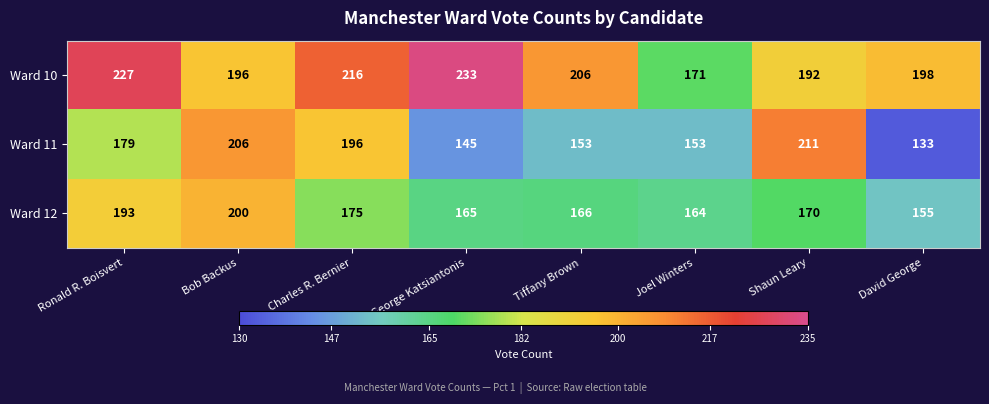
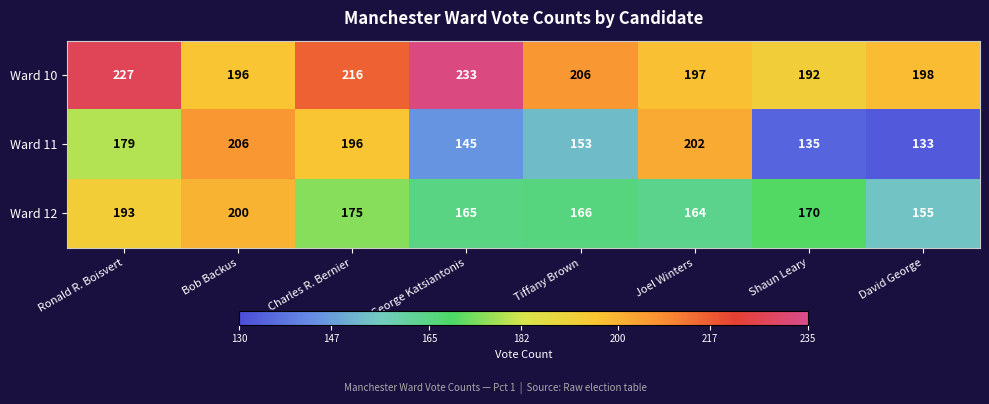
  {
    "Ward 10": {
      "Ronald R. Boisvert": 227,
      "Bob Backus": 196,
      "Charles R. Bernier": 216,
      "George Katsiantonis": 233,
      "Tiffany Brown": 206,
-     "Joel Winters": 171,
+     "Joel Winters": 197,
      "Shaun Leary": 192,
      "David George": 198
    },
    "Ward 11": {
      "Ronald R. Boisvert": 179,
      "Bob Backus": 206,
      "Charles R. Bernier": 196,
      "George Katsiantonis": 145,
      "Tiffany Brown": 153,
-     "Joel Winters": 153,
-     "Shaun Leary": 211,
+     "Joel Winters": 202,
+     "Shaun Leary": 135,
      "David George": 133
    },
    "Ward 12": {
      "Ronald R. Boisvert": 193,
      "Bob Backus": 200,
      "Charles R. Bernier": 175,
      "George Katsiantonis": 165,
      "Tiffany Brown": 166,
      "Joel Winters": 164,
      "Shaun Leary": 170,
      "David George": 155
    }
  }
